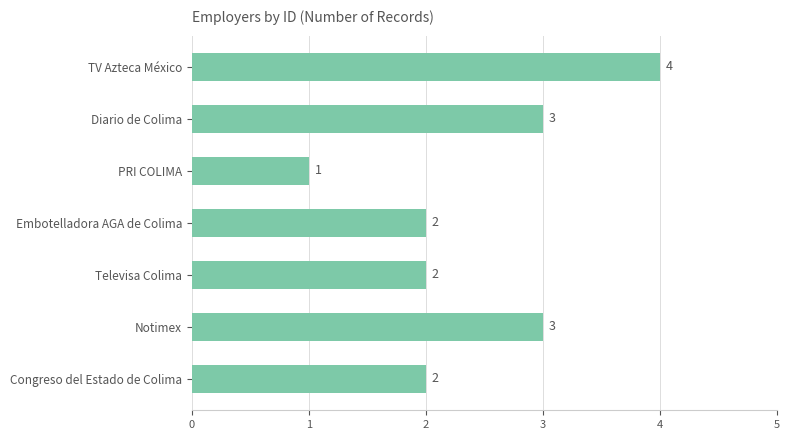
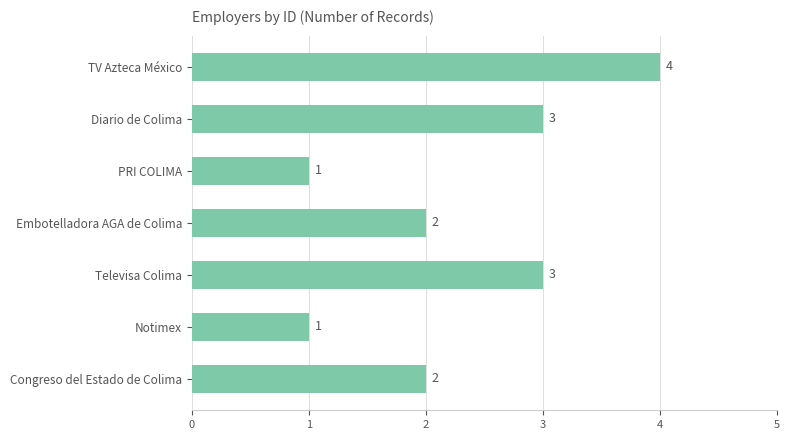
  {
    "TV Azteca México": 4,
    "Diario de Colima": 3,
    "PRI COLIMA": 1,
    "Embotelladora AGA de Colima": 2,
-   "Televisa Colima": 2,
-   "Notimex": 3,
+   "Televisa Colima": 3,
+   "Notimex": 1,
    "Congreso del Estado de Colima": 2
  }
